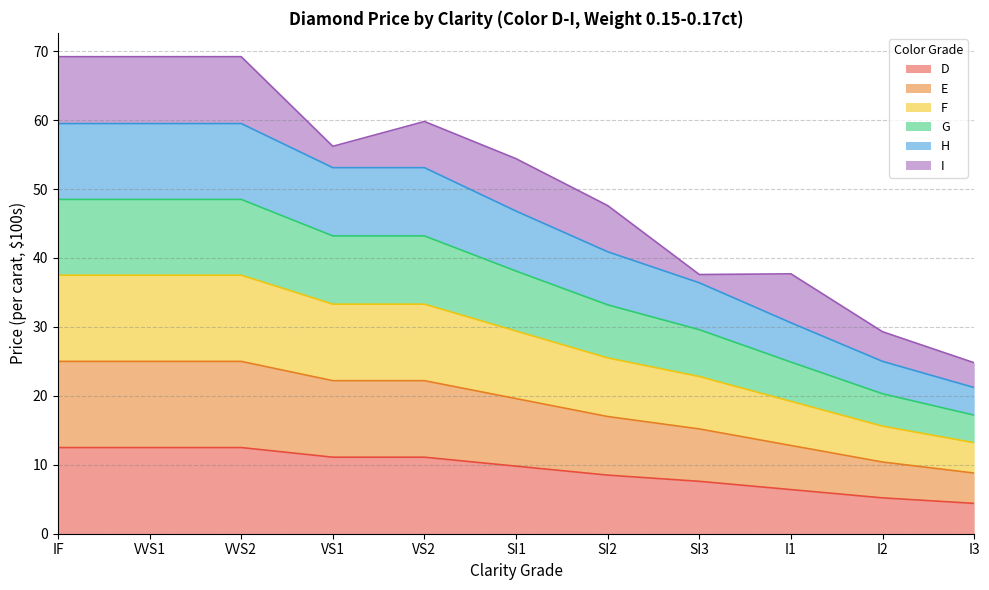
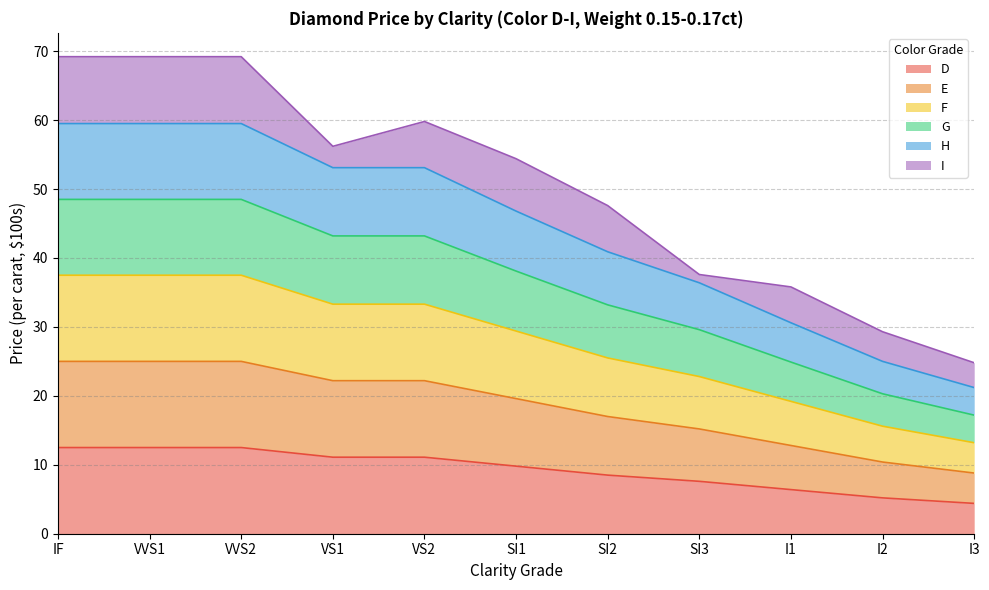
  {
    "F": {
      "IF": 13,
      "VVS1": 13,
      "VVS2": 13,
      "VS1": 11,
      "VS2": 11,
      "SI1": 10,
      "SI2": 9,
      "SI3": 8,
      "I1": 6,
      "I2": 5,
      "I3": 4
    },
    "G": {
      "IF": 11,
      "VVS1": 11,
      "VVS2": 11,
      "VS1": 10,
      "VS2": 10,
      "SI1": 9,
      "SI2": 8,
      "SI3": 7,
      "I1": 6,
      "I2": 5,
      "I3": 4
    },
    "H": {
      "IF": 11,
      "VVS1": 11,
      "VVS2": 11,
      "VS1": 10,
      "VS2": 10,
      "SI1": 9,
      "SI2": 8,
      "SI3": 7,
      "I1": 6,
      "I2": 5,
      "I3": 4
    },
    "I": {
      "IF": 10,
      "VVS1": 10,
      "VVS2": 10,
      "VS1": 3,
      "VS2": 7,
      "SI1": 8,
      "SI2": 7,
      "SI3": 1,
-     "I1": 7,
+     "I1": 5,
      "I2": 4,
      "I3": 4
    }
  }
